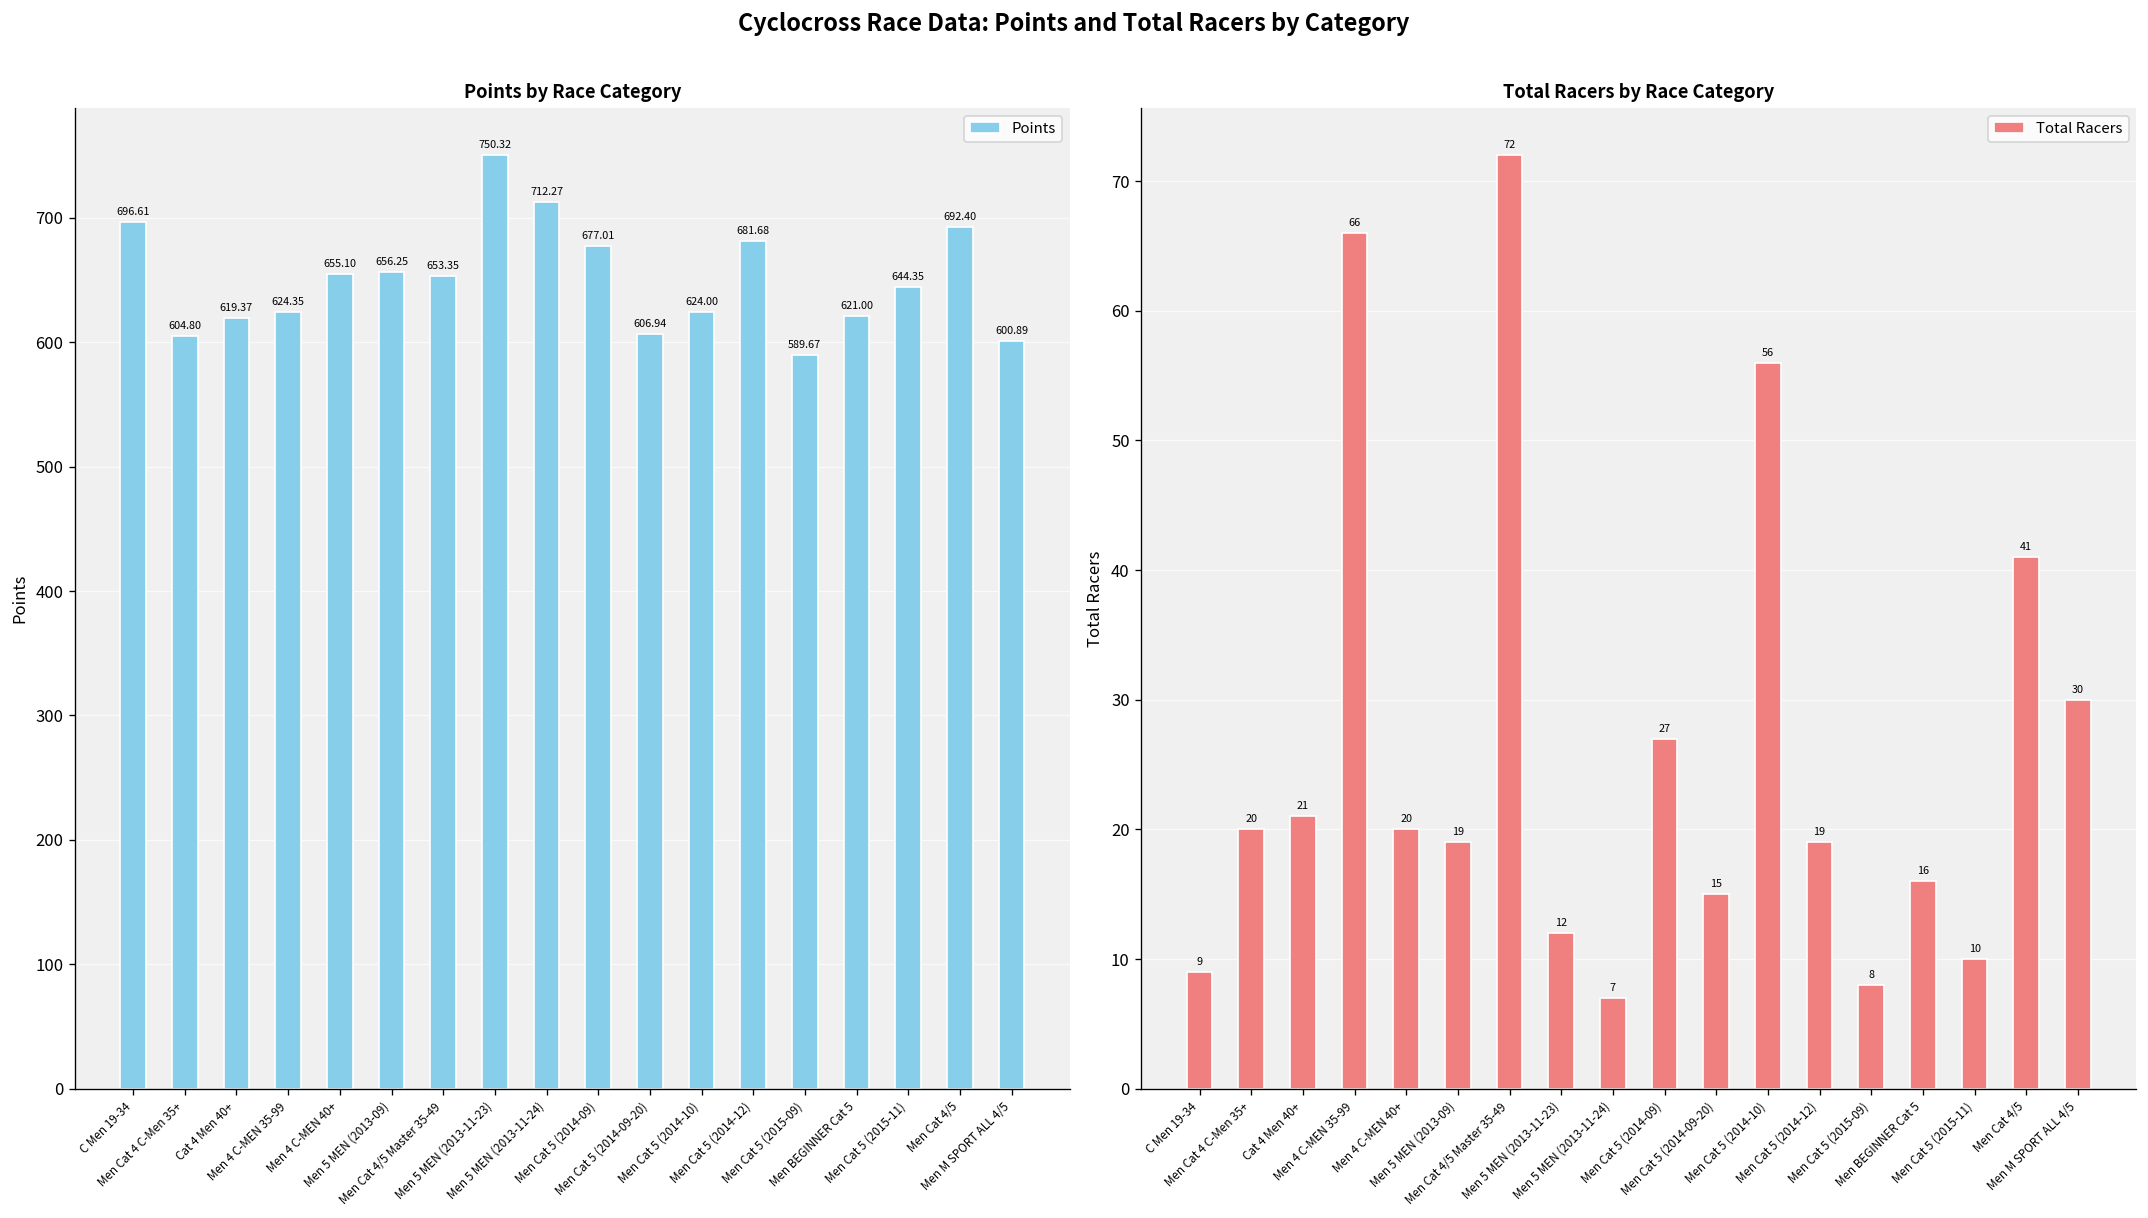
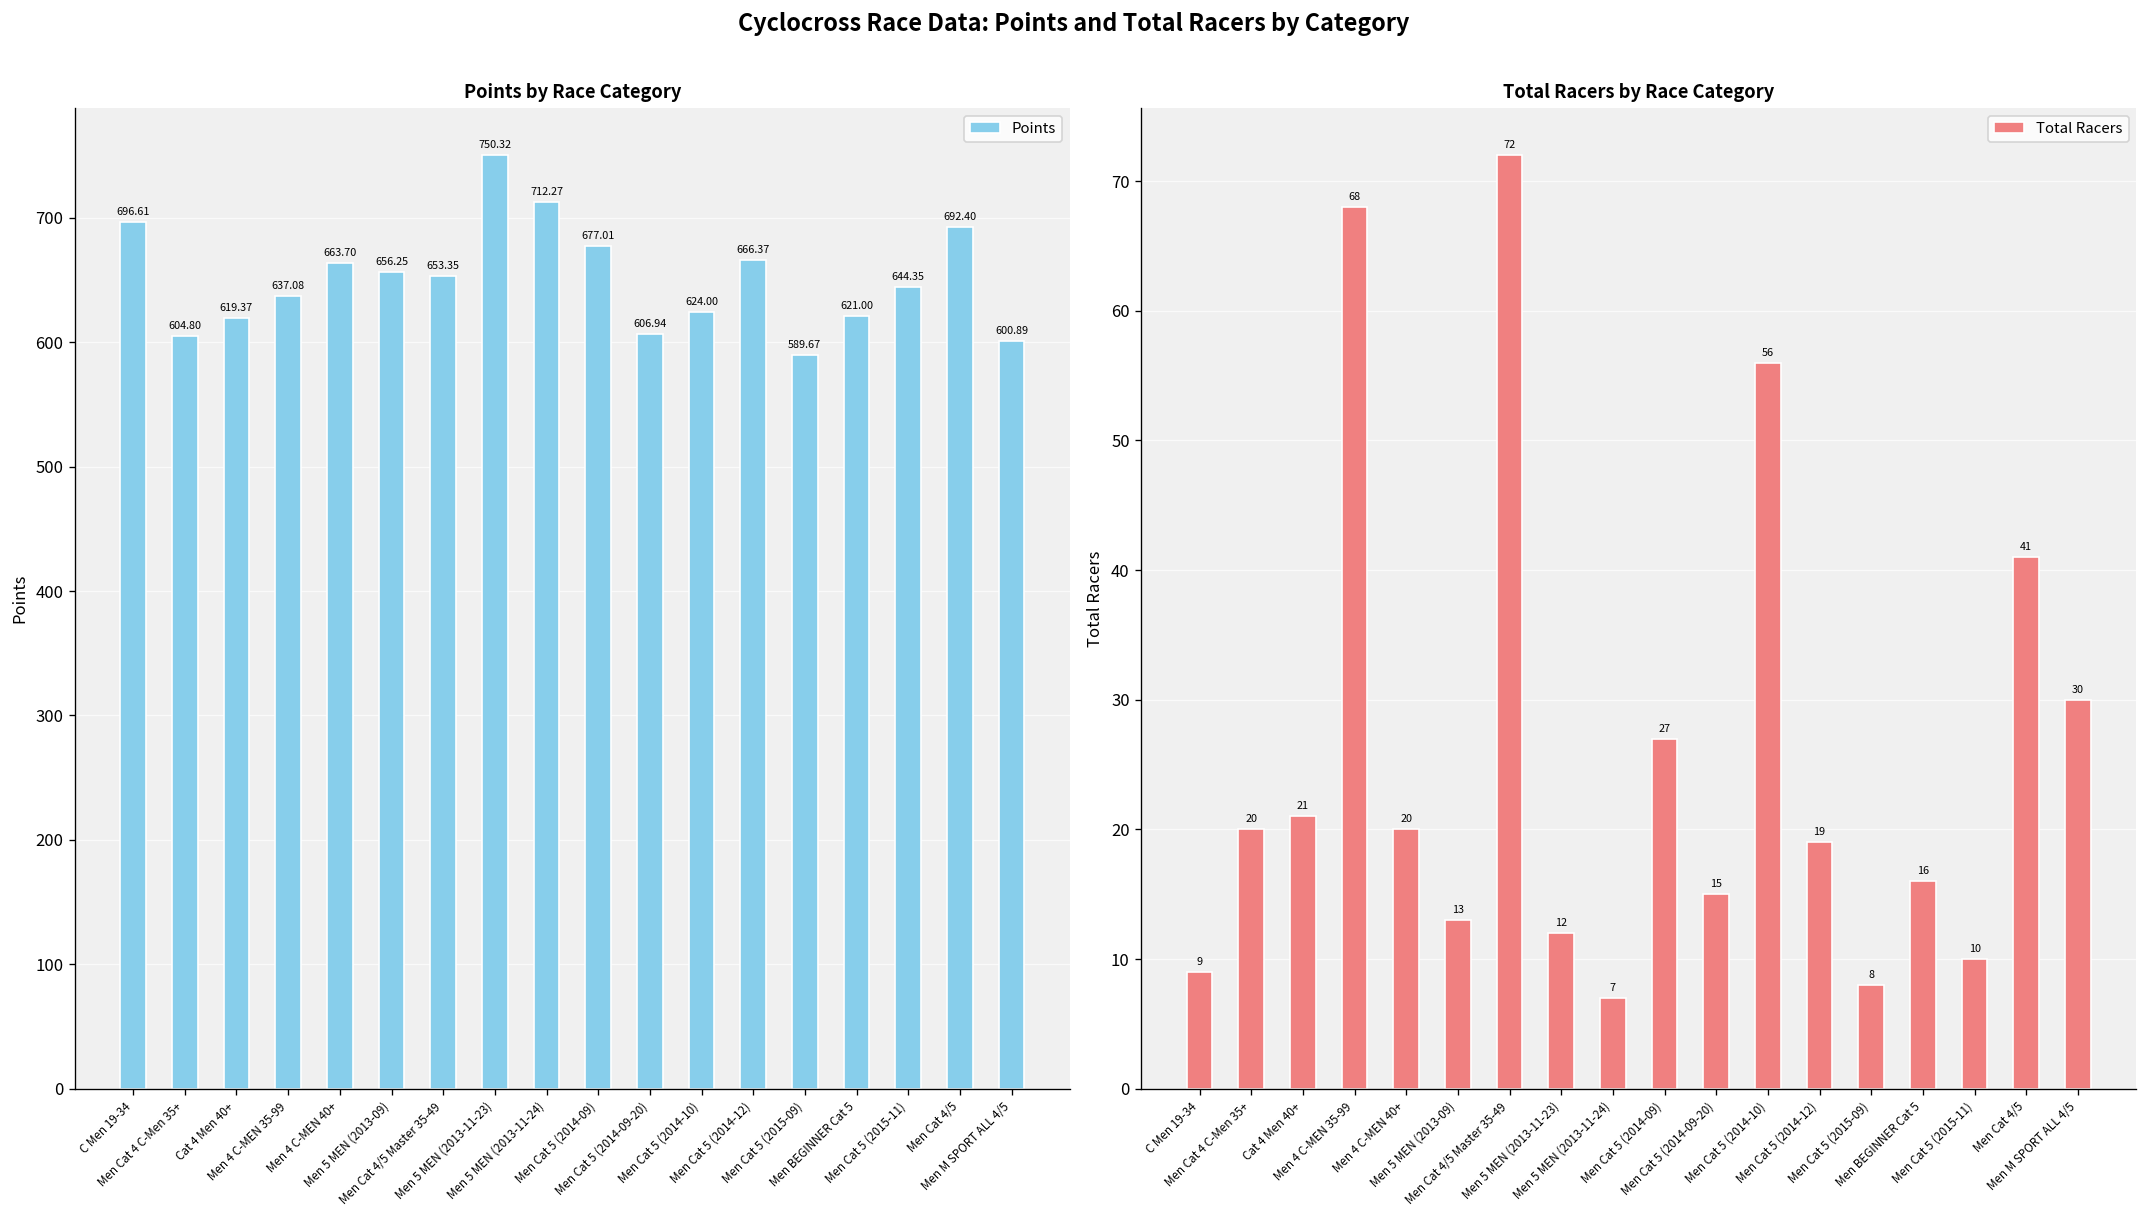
  {
    "Points by Race Category": {
      "C Men 19-34": 696.61,
      "Men Cat 4 C-Men 35+": 604.80,
      "Cat 4 Men 40+": 619.37,
-     "Men 4 C-MEN 35-99": 624.35,
-     "Men 4 C-MEN 40+": 655.10,
+     "Men 4 C-MEN 35-99": 637.08,
+     "Men 4 C-MEN 40+": 663.70,
      "Men 5 MEN (2013-09)": 656.25,
      "Men Cat 4/5 Master 35-49": 653.35,
      "Men 5 MEN (2013-11-23)": 750.32,
      "Men 5 MEN (2013-11-24)": 712.27,
      "Men Cat 5 (2014-09)": 677.01,
      "Men Cat 5 (2014-09-20)": 606.94,
      "Men Cat 5 (2014-10)": 624.00,
-     "Men Cat 5 (2014-12)": 681.68,
+     "Men Cat 5 (2014-12)": 666.37,
      "Men Cat 5 (2015-09)": 589.67,
      "Men BEGINNER Cat 5": 621.00,
      "Men Cat 5 (2015-11)": 644.35,
      "Men Cat 4/5": 692.40,
      "Men M SPORT ALL 4/5": 600.89
    },
    "Total Racers by Race Category": {
      "C Men 19-34": 9,
      "Men Cat 4 C-Men 35+": 20,
      "Cat 4 Men 40+": 21,
-     "Men 4 C-MEN 35-99": 66,
+     "Men 4 C-MEN 35-99": 68,
      "Men 4 C-MEN 40+": 20,
-     "Men 5 MEN (2013-09)": 19,
+     "Men 5 MEN (2013-09)": 13,
      "Men Cat 4/5 Master 35-49": 72,
      "Men 5 MEN (2013-11-23)": 12,
      "Men 5 MEN (2013-11-24)": 7,
      "Men Cat 5 (2014-09)": 27,
      "Men Cat 5 (2014-09-20)": 15,
      "Men Cat 5 (2014-10)": 56,
      "Men Cat 5 (2014-12)": 19,
      "Men Cat 5 (2015-09)": 8,
      "Men BEGINNER Cat 5": 16,
      "Men Cat 5 (2015-11)": 10,
      "Men Cat 4/5": 41,
      "Men M SPORT ALL 4/5": 30
    }
  }
